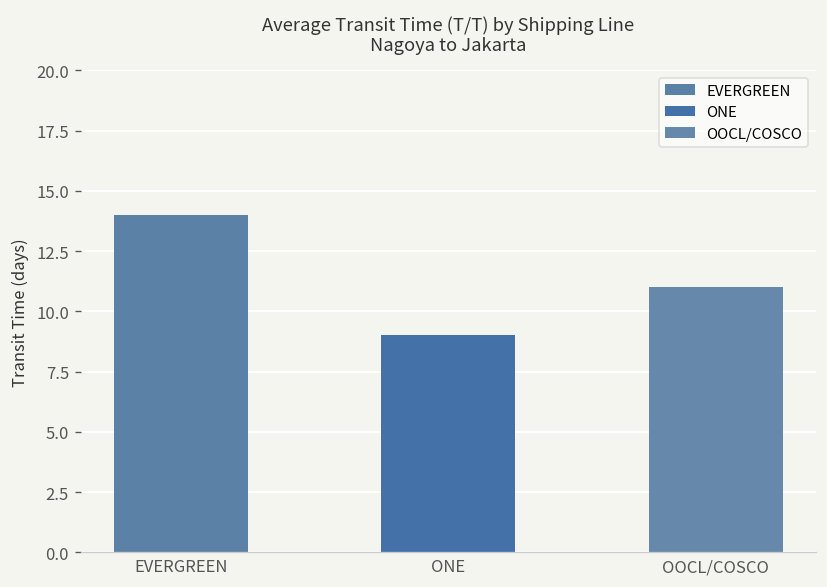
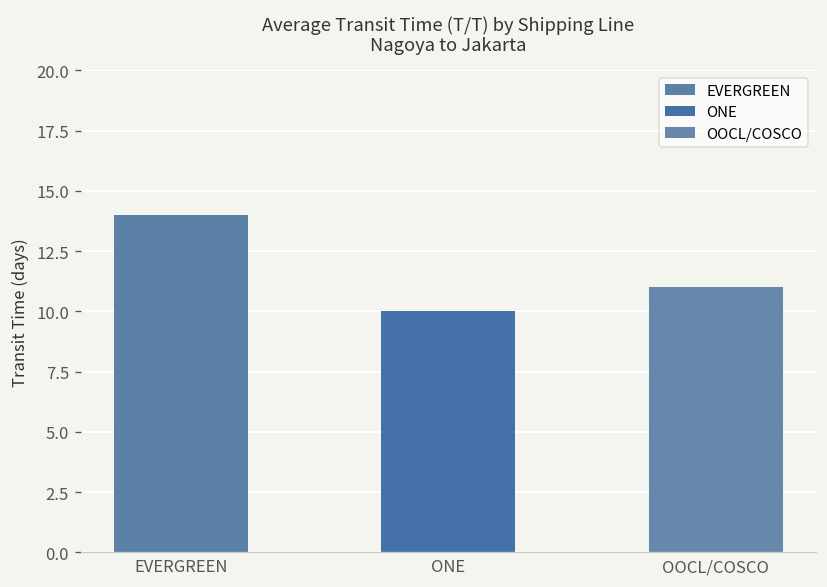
  {
    "EVERGREEN": 14,
-   "ONE": 9,
+   "ONE": 10,
    "OOCL/COSCO": 11
  }
